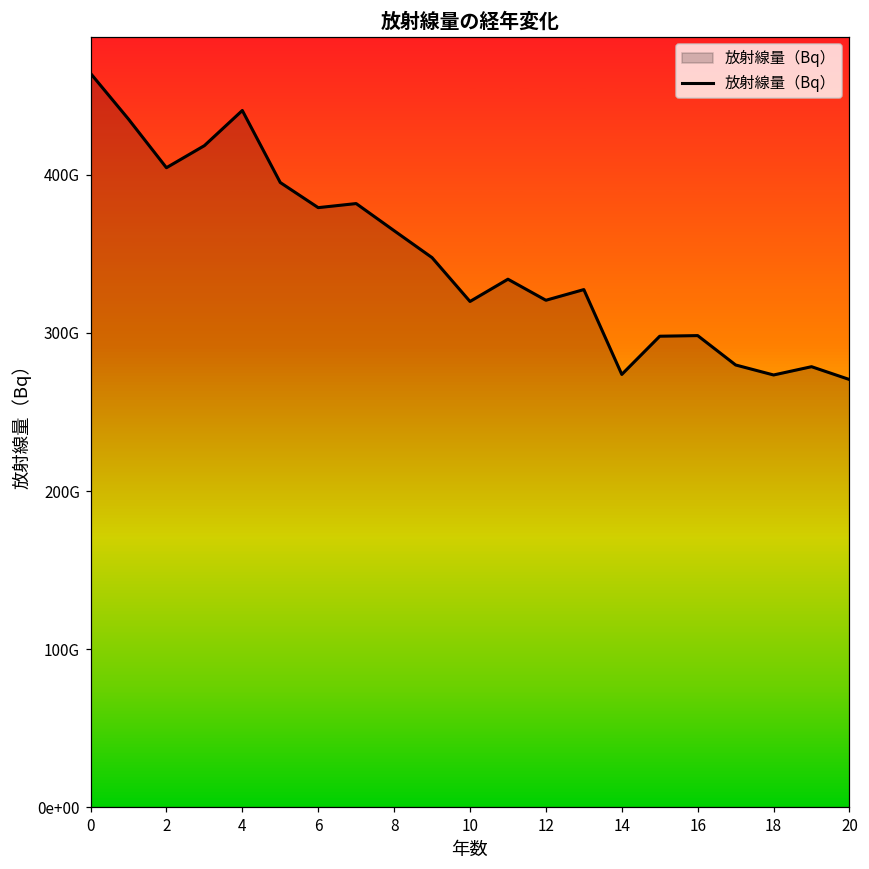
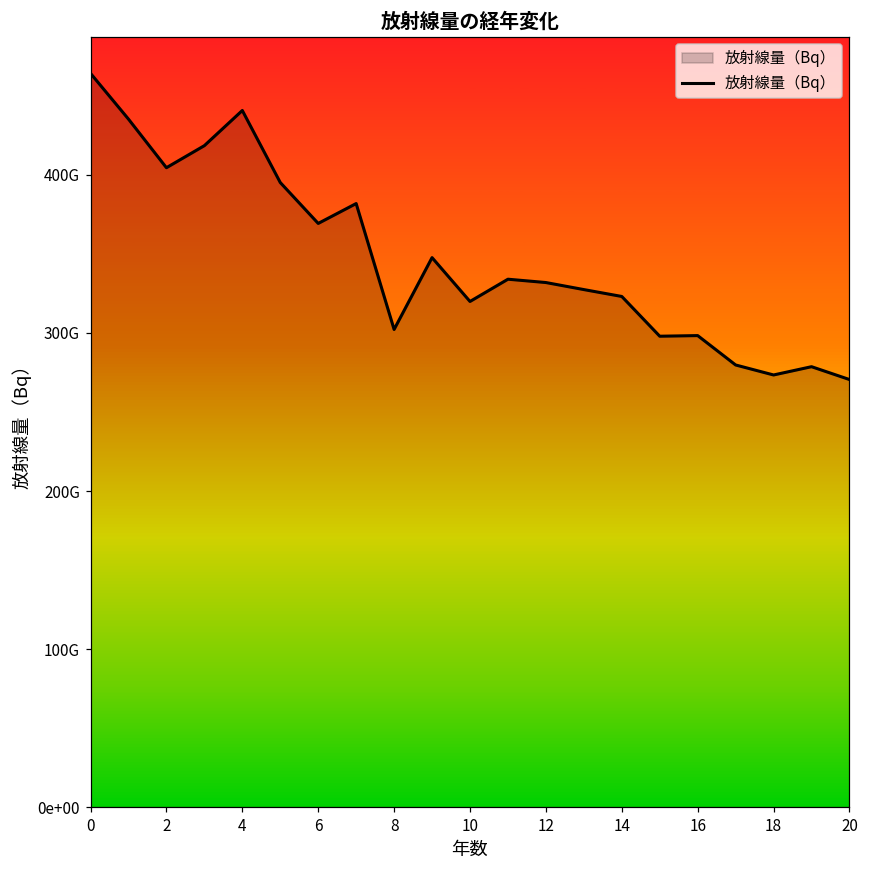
  {
    "0": 464000000000,
    "2": 405000000000,
    "4": 441000000000,
-   "6": 379000000000,
-   "8": 365000000000,
+   "6": 369000000000,
+   "8": 302000000000,
    "10": 320000000000,
-   "12": 321000000000,
-   "14": 274000000000,
+   "12": 332000000000,
+   "14": 323000000000,
    "16": 298000000000,
    "18": 273000000000,
    "20": 271000000000
  }
